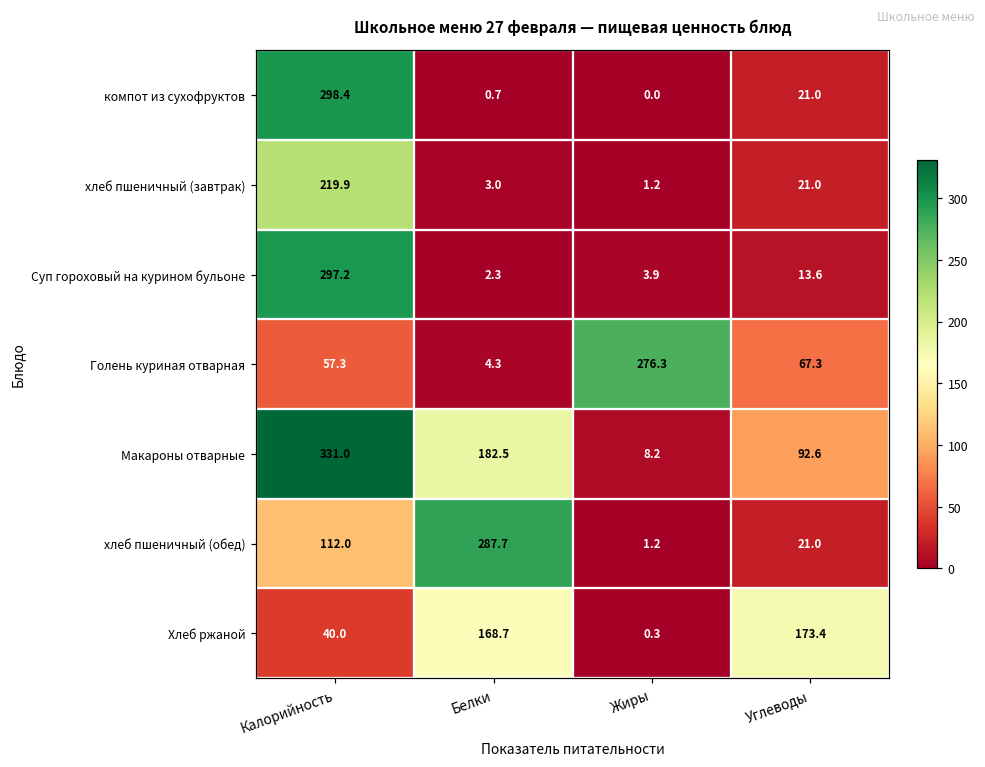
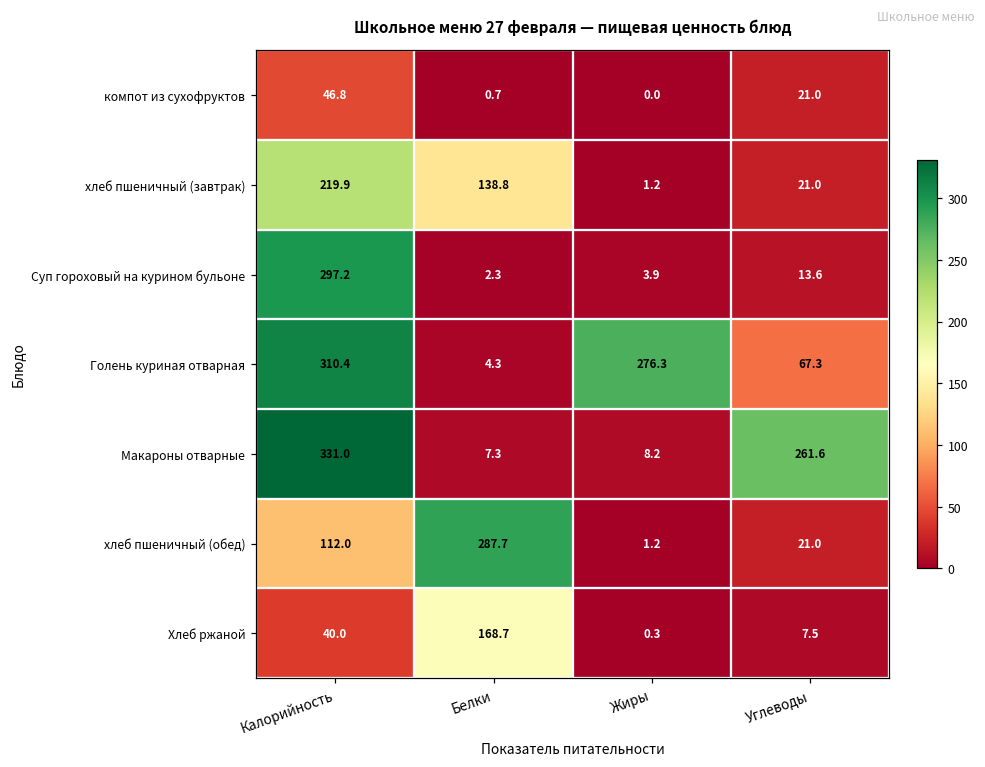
  {
    "компот из сухофруктов": {
-     "Калорийность": 298.4,
+     "Калорийность": 46.8,
      "Белки": 0.7,
      "Жиры": 0.0,
      "Углеводы": 21.0
    },
    "хлеб пшеничный (завтрак)": {
      "Калорийность": 219.9,
-     "Белки": 3.0,
+     "Белки": 138.8,
      "Жиры": 1.2,
      "Углеводы": 21.0
    },
    "Суп гороховый на курином бульоне": {
      "Калорийность": 297.2,
      "Белки": 2.3,
      "Жиры": 3.9,
      "Углеводы": 13.6
    },
    "Голень куриная отварная": {
-     "Калорийность": 57.3,
+     "Калорийность": 310.4,
      "Белки": 4.3,
      "Жиры": 276.3,
      "Углеводы": 67.3
    },
    "Макароны отварные": {
      "Калорийность": 331.0,
-     "Белки": 182.5,
+     "Белки": 7.3,
      "Жиры": 8.2,
-     "Углеводы": 92.6
+     "Углеводы": 261.6
    },
    "хлеб пшеничный (обед)": {
      "Калорийность": 112.0,
      "Белки": 287.7,
      "Жиры": 1.2,
      "Углеводы": 21.0
    },
    "Хлеб ржаной": {
      "Калорийность": 40.0,
      "Белки": 168.7,
      "Жиры": 0.3,
-     "Углеводы": 173.4
+     "Углеводы": 7.5
    }
  }
